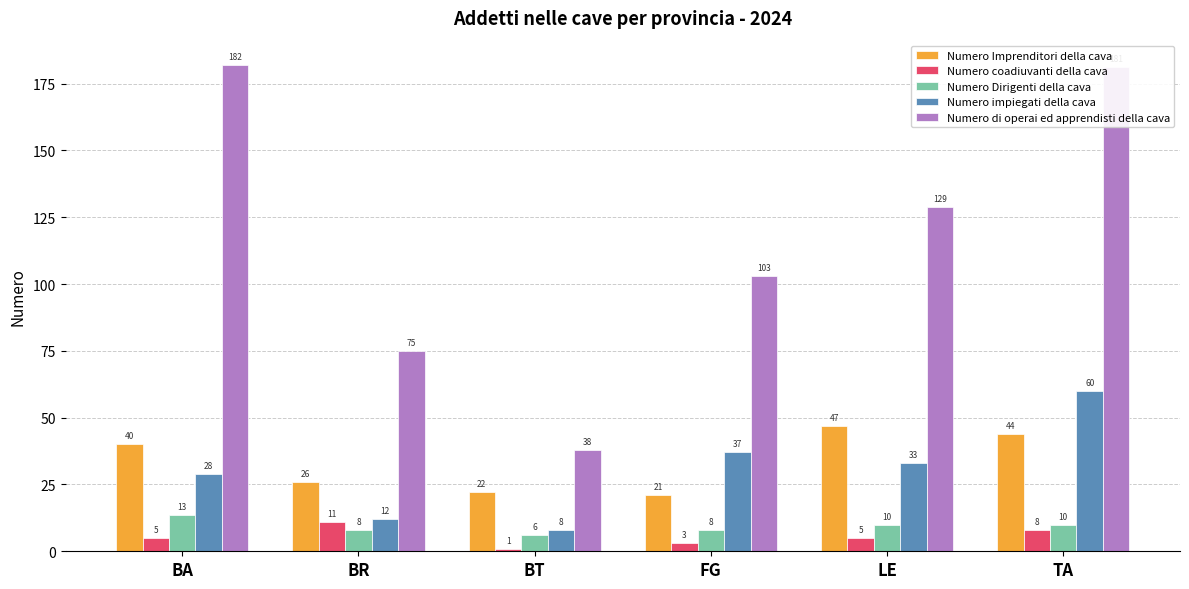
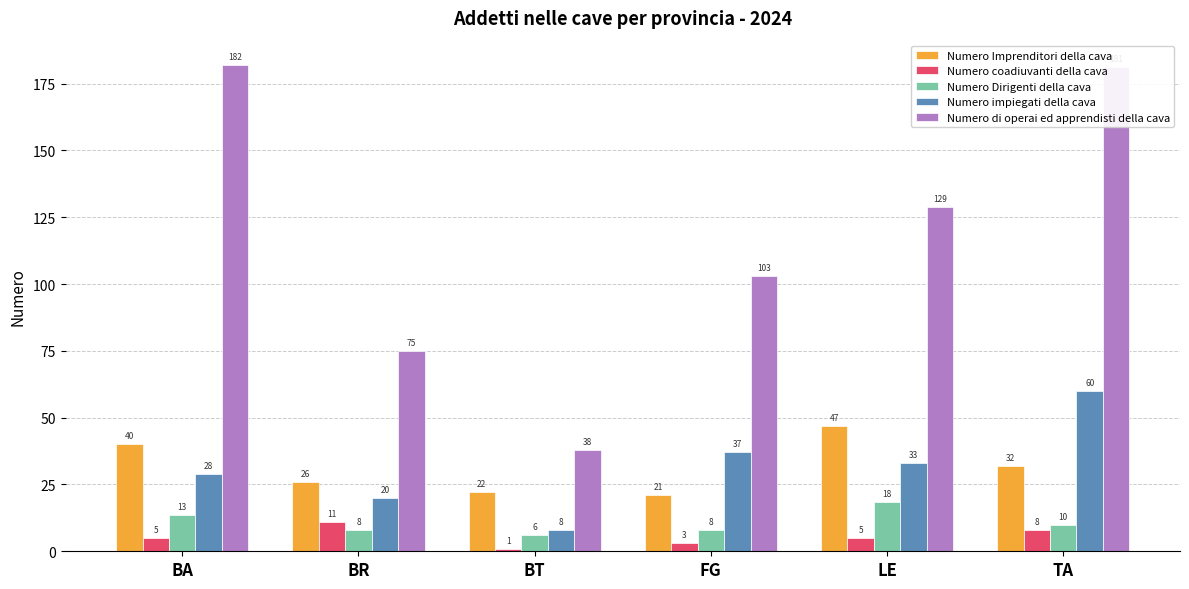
  {
    "Numero Imprenditori della cava": {
      "BA": 40,
      "BR": 26,
      "BT": 22,
      "FG": 21,
      "LE": 47,
-     "TA": 44
+     "TA": 32
    },
    "Numero coadiuvanti della cava": {
      "BA": 5,
      "BR": 11,
      "BT": 1,
      "FG": 3,
      "LE": 5,
      "TA": 8
    },
    "Numero Dirigenti della cava": {
      "BA": 13,
      "BR": 8,
      "BT": 6,
      "FG": 8,
-     "LE": 10,
+     "LE": 18,
      "TA": 10
    },
    "Numero impiegati della cava": {
-     "BR": 12,
+     "BR": 20,
      "BT": 8,
      "FG": 37,
      "LE": 33,
      "TA": 60
    },
    "Numero di operai ed apprendisti della cava": {
      "BA": 182,
      "BR": 75,
      "BT": 38,
      "FG": 103,
      "LE": 129
    }
  }
